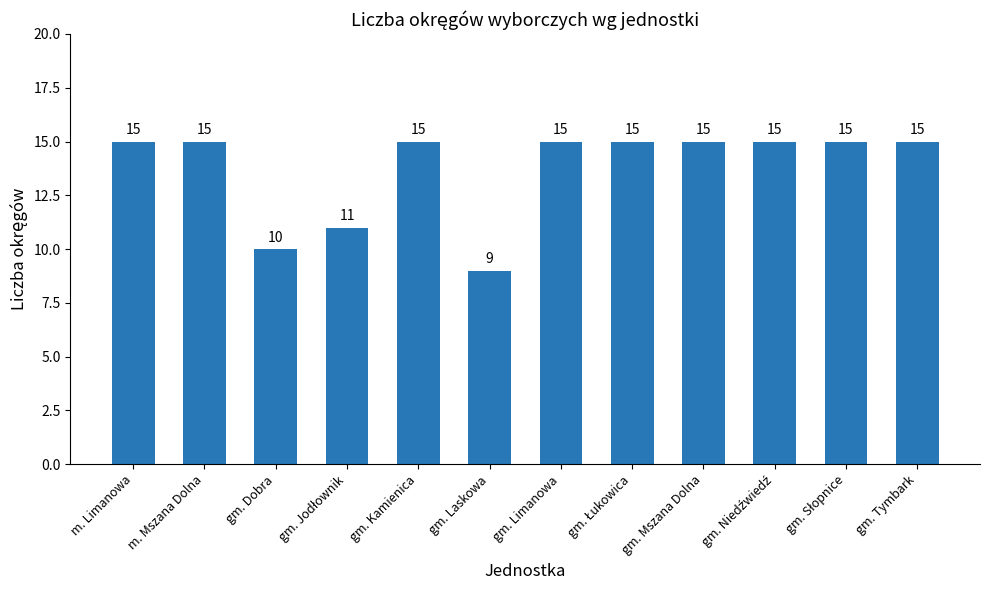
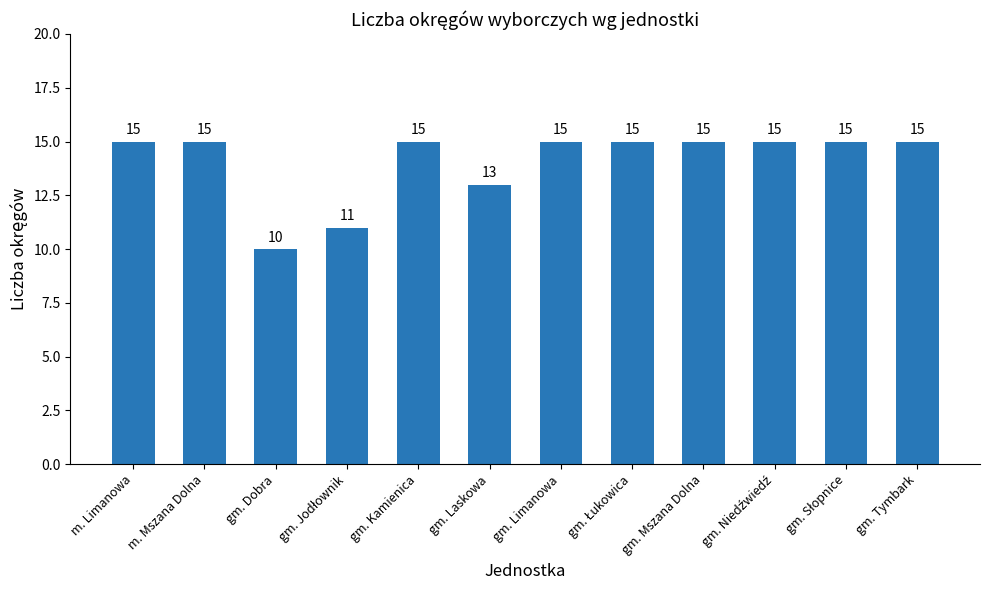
  {
    "m. Limanowa": 15,
    "m. Mszana Dolna": 15,
    "gm. Dobra": 10,
    "gm. Jodłownik": 11,
    "gm. Kamienica": 15,
-   "gm. Laskowa": 9,
+   "gm. Laskowa": 13,
    "gm. Limanowa": 15,
    "gm. Łukowica": 15,
    "gm. Mszana Dolna": 15,
    "gm. Niedźwiedź": 15,
    "gm. Słopnice": 15,
    "gm. Tymbark": 15
  }
